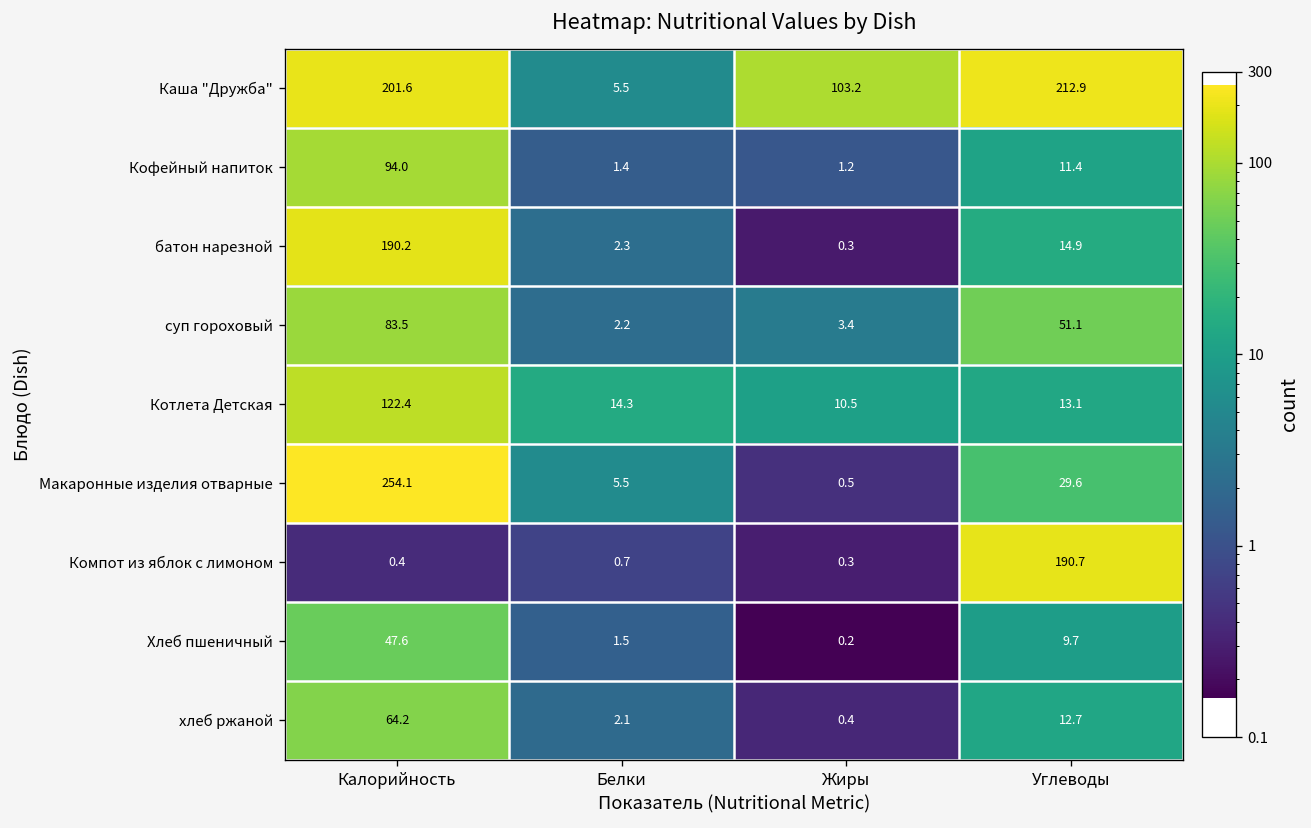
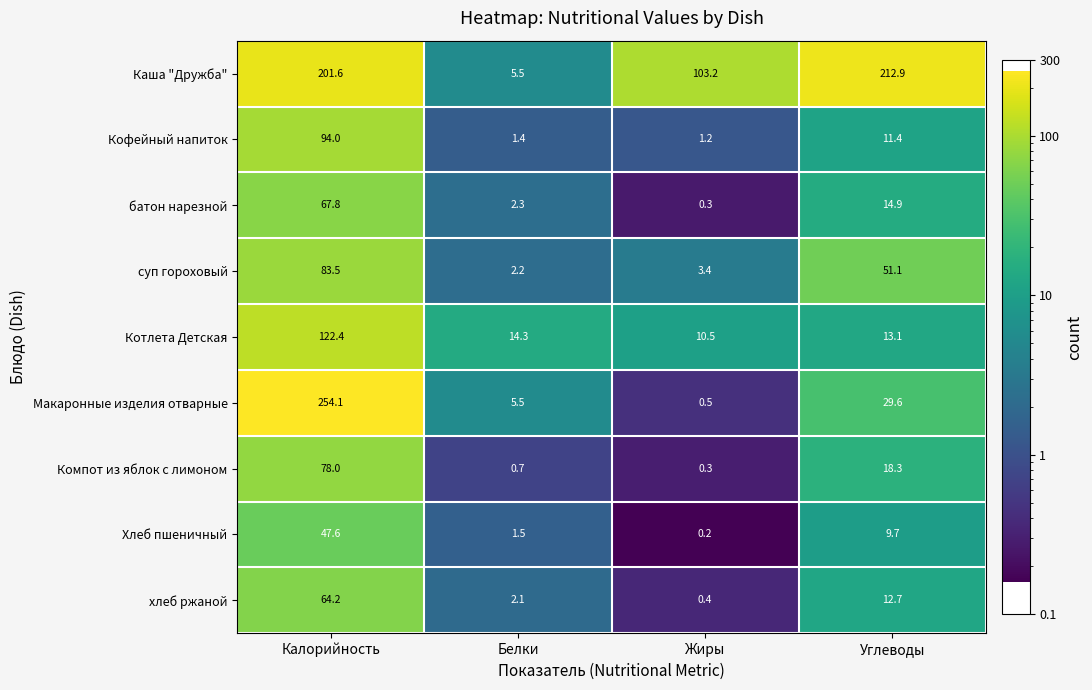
  {
    "Каша \"Дружба\"": {
      "Калорийность": 201.6,
      "Белки": 5.5,
      "Жиры": 103.2,
      "Углеводы": 212.9
    },
    "Кофейный напиток": {
      "Калорийность": 94.0,
      "Белки": 1.4,
      "Жиры": 1.2,
      "Углеводы": 11.4
    },
    "батон нарезной": {
-     "Калорийность": 190.2,
+     "Калорийность": 67.8,
      "Белки": 2.3,
      "Жиры": 0.3,
      "Углеводы": 14.9
    },
    "суп гороховый": {
      "Калорийность": 83.5,
      "Белки": 2.2,
      "Жиры": 3.4,
      "Углеводы": 51.1
    },
    "Котлета Детская": {
      "Калорийность": 122.4,
      "Белки": 14.3,
      "Жиры": 10.5,
      "Углеводы": 13.1
    },
    "Макаронные изделия отварные": {
      "Калорийность": 254.1,
      "Белки": 5.5,
      "Жиры": 0.5,
      "Углеводы": 29.6
    },
    "Компот из яблок с лимоном": {
-     "Калорийность": 0.4,
+     "Калорийность": 78.0,
      "Белки": 0.7,
      "Жиры": 0.3,
-     "Углеводы": 190.7
+     "Углеводы": 18.3
    },
    "Хлеб пшеничный": {
      "Калорийность": 47.6,
      "Белки": 1.5,
      "Жиры": 0.2,
      "Углеводы": 9.7
    },
    "хлеб ржаной": {
      "Калорийность": 64.2,
      "Белки": 2.1,
      "Жиры": 0.4,
      "Углеводы": 12.7
    }
  }
